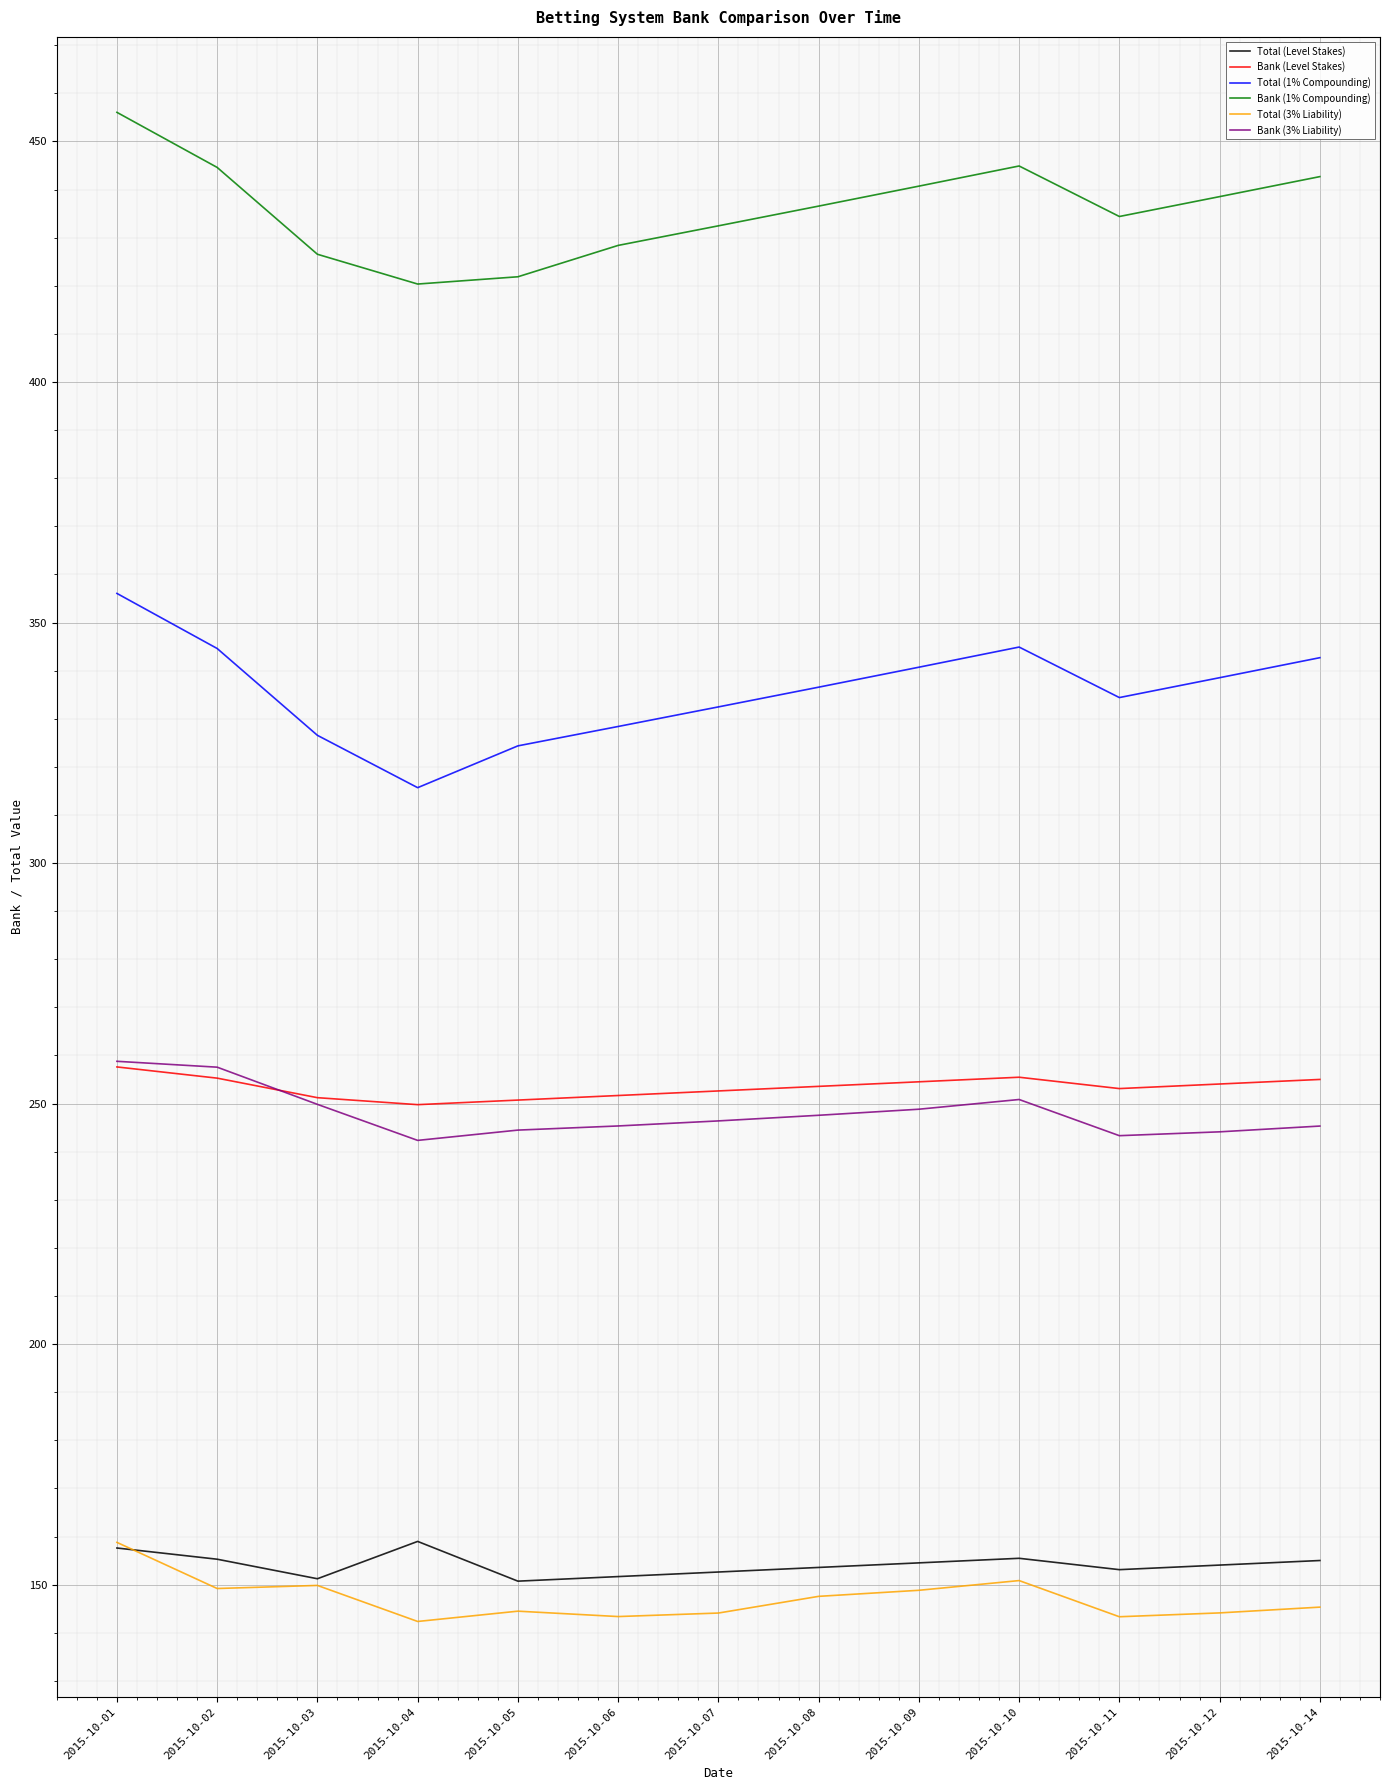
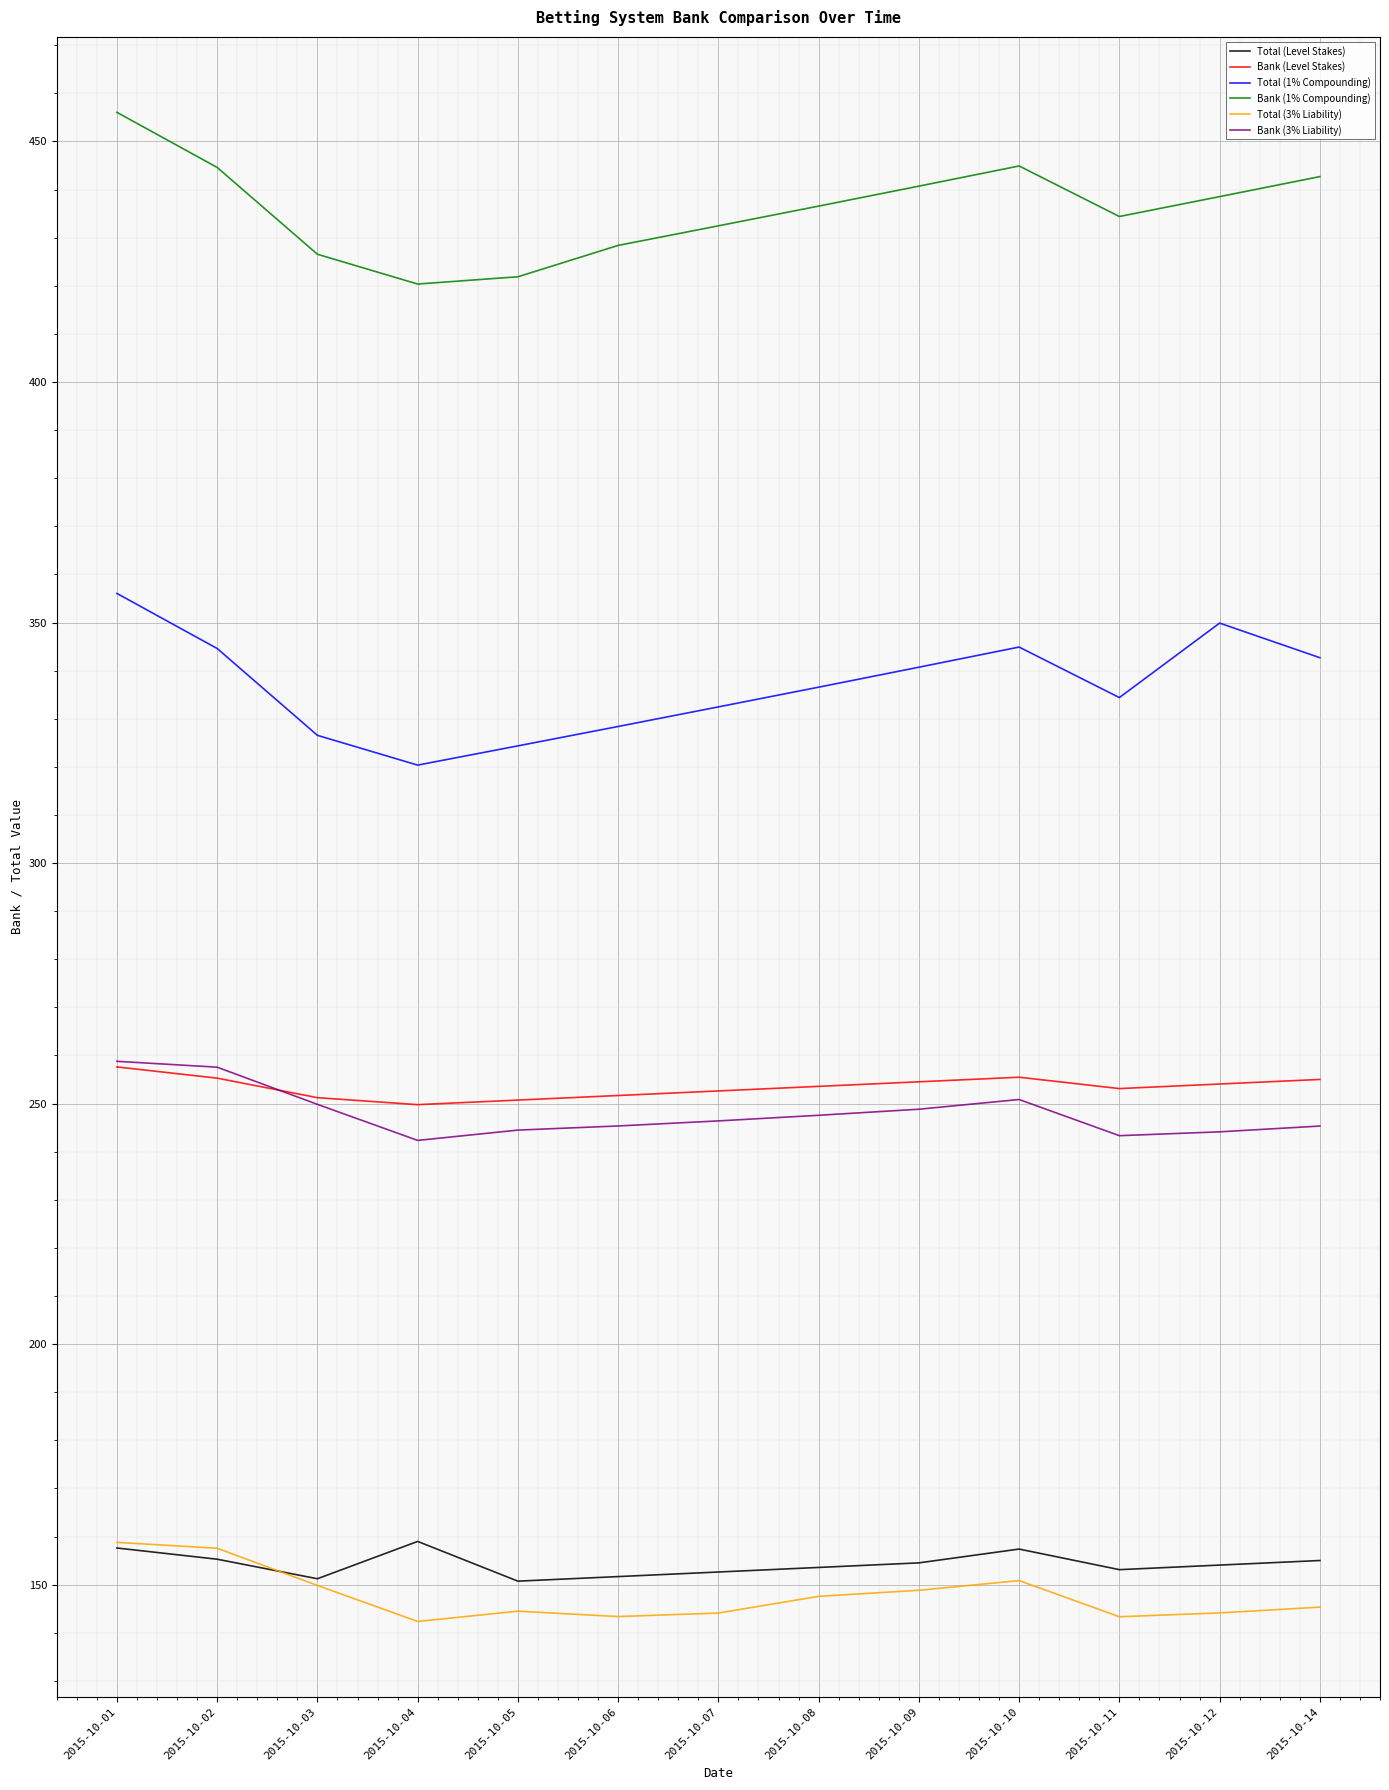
  {
    "Total (Level Stakes)": {
      "2015-10-01": 158,
      "2015-10-02": 155,
      "2015-10-03": 151,
      "2015-10-04": 159,
      "2015-10-05": 151,
      "2015-10-06": 152,
      "2015-10-07": 153,
      "2015-10-08": 154,
      "2015-10-09": 155,
-     "2015-10-10": 155,
+     "2015-10-10": 157,
      "2015-10-11": 153,
      "2015-10-12": 154,
      "2015-10-14": 155
    },
    "Bank (Level Stakes)": {
      "2015-10-01": 258,
      "2015-10-02": 255,
      "2015-10-03": 251,
      "2015-10-04": 250,
      "2015-10-05": 251,
      "2015-10-06": 252,
      "2015-10-07": 253,
      "2015-10-08": 254,
      "2015-10-09": 255,
      "2015-10-10": 255,
      "2015-10-11": 253,
      "2015-10-12": 254,
      "2015-10-14": 255
    },
    "Total (1% Compounding)": {
      "2015-10-01": 356,
      "2015-10-02": 345,
      "2015-10-03": 327,
-     "2015-10-04": 316,
+     "2015-10-04": 320,
      "2015-10-05": 324,
      "2015-10-06": 328,
      "2015-10-07": 332,
      "2015-10-08": 337,
      "2015-10-09": 341,
      "2015-10-10": 345,
      "2015-10-11": 334,
-     "2015-10-12": 339,
+     "2015-10-12": 350,
      "2015-10-14": 343
    },
    "Bank (1% Compounding)": {
      "2015-10-01": 456,
      "2015-10-02": 445,
      "2015-10-03": 427,
      "2015-10-04": 420,
      "2015-10-05": 422,
      "2015-10-06": 428,
      "2015-10-07": 432,
      "2015-10-08": 437,
      "2015-10-09": 441,
      "2015-10-10": 445,
      "2015-10-11": 434,
      "2015-10-12": 439,
      "2015-10-14": 443
    },
    "Total (3% Liability)": {
      "2015-10-01": 159,
-     "2015-10-02": 149,
+     "2015-10-02": 158,
      "2015-10-03": 150,
      "2015-10-04": 142,
      "2015-10-05": 144,
      "2015-10-06": 143,
      "2015-10-07": 144,
      "2015-10-08": 148,
      "2015-10-09": 149,
      "2015-10-10": 151,
      "2015-10-11": 143,
      "2015-10-12": 144,
      "2015-10-14": 145
    },
    "Bank (3% Liability)": {
      "2015-10-01": 259,
      "2015-10-02": 258,
      "2015-10-03": 250,
      "2015-10-04": 242,
      "2015-10-05": 244,
      "2015-10-06": 245,
      "2015-10-07": 246,
      "2015-10-08": 248,
      "2015-10-09": 249,
      "2015-10-10": 251,
      "2015-10-11": 243,
      "2015-10-12": 244,
      "2015-10-14": 245
    }
  }
